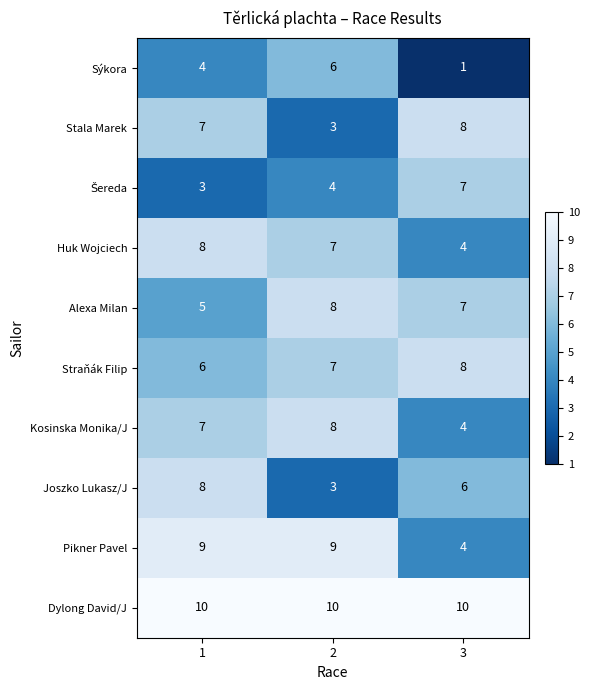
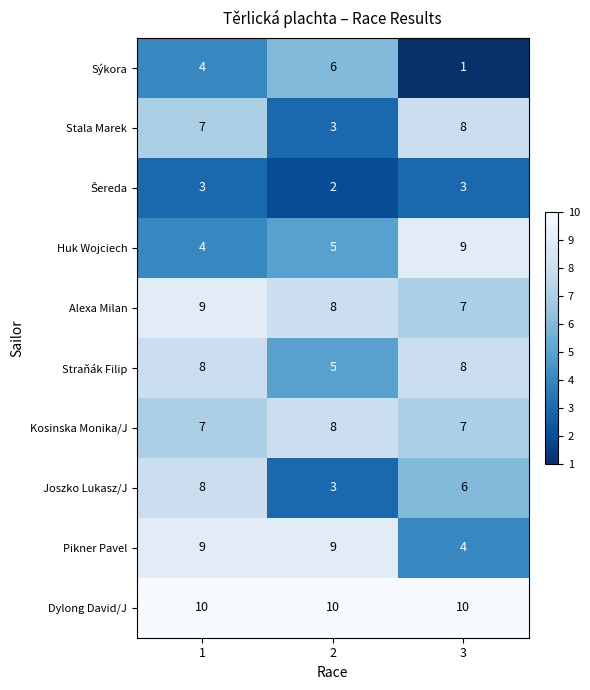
  {
    "Sýkora": {
      "1": 4,
      "2": 6,
      "3": 1
    },
    "Stala Marek": {
      "1": 7,
      "2": 3,
      "3": 8
    },
    "Šereda": {
      "1": 3,
-     "2": 4,
-     "3": 7
+     "2": 2,
+     "3": 3
    },
    "Huk Wojciech": {
-     "1": 8,
-     "2": 7,
-     "3": 4
+     "1": 4,
+     "2": 5,
+     "3": 9
    },
    "Alexa Milan": {
-     "1": 5,
+     "1": 9,
      "2": 8,
      "3": 7
    },
    "Straňák Filip": {
-     "1": 6,
-     "2": 7,
+     "1": 8,
+     "2": 5,
      "3": 8
    },
    "Kosinska Monika/J": {
      "1": 7,
      "2": 8,
-     "3": 4
+     "3": 7
    },
    "Joszko Lukasz/J": {
      "1": 8,
      "2": 3,
      "3": 6
    },
    "Pikner Pavel": {
      "1": 9,
      "2": 9,
      "3": 4
    },
    "Dylong David/J": {
      "1": 10,
      "2": 10,
      "3": 10
    }
  }
